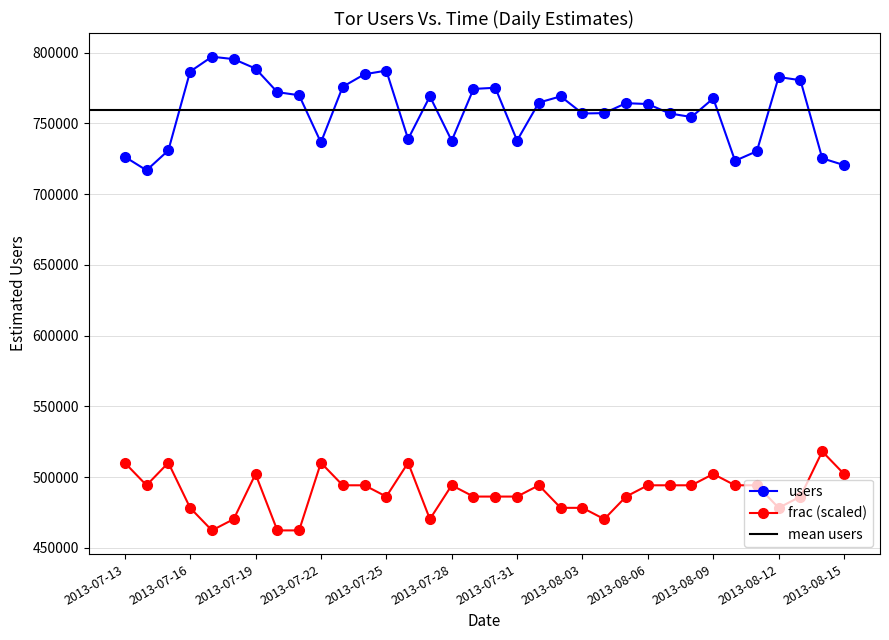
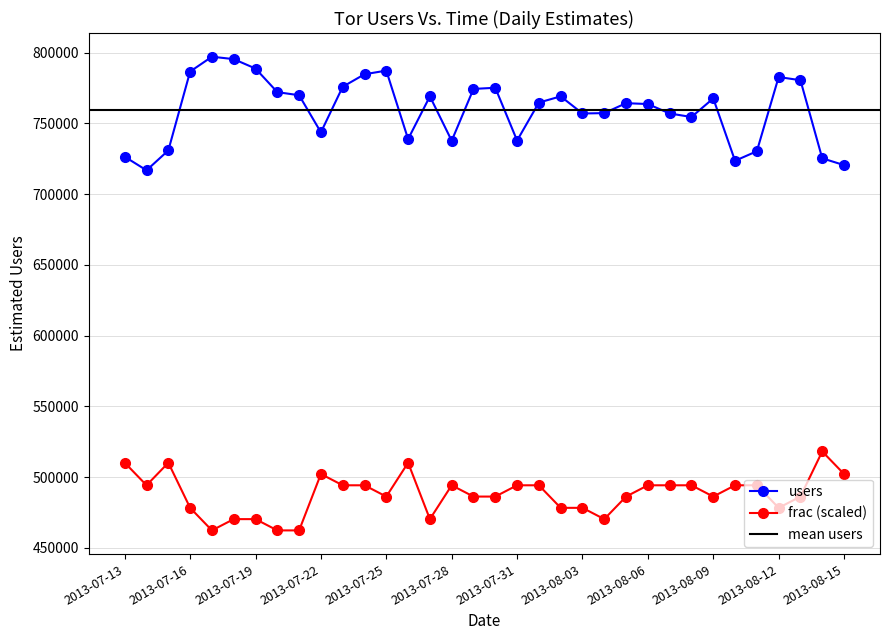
  {
    "users": {
      "2013-07-13": 726000,
      "2013-07-16": 787000,
      "2013-07-19": 789000,
-     "2013-07-22": 737000,
+     "2013-07-22": 744000,
      "2013-07-25": 787000,
      "2013-07-28": 738000,
      "2013-07-31": 738000,
      "2013-08-03": 757000,
      "2013-08-06": 764000,
      "2013-08-09": 768000,
      "2013-08-12": 783000,
      "2013-08-15": 720000
    },
    "frac (scaled)": {
      "2013-07-13": 510000,
      "2013-07-16": 478000,
-     "2013-07-19": 502000,
-     "2013-07-22": 510000,
+     "2013-07-19": 470000,
+     "2013-07-22": 502000,
      "2013-07-25": 486000,
      "2013-07-28": 494000,
-     "2013-07-31": 486000,
+     "2013-07-31": 494000,
      "2013-08-03": 478000,
      "2013-08-06": 494000,
-     "2013-08-09": 502000,
+     "2013-08-09": 486000,
      "2013-08-15": 502000
    }
  }
